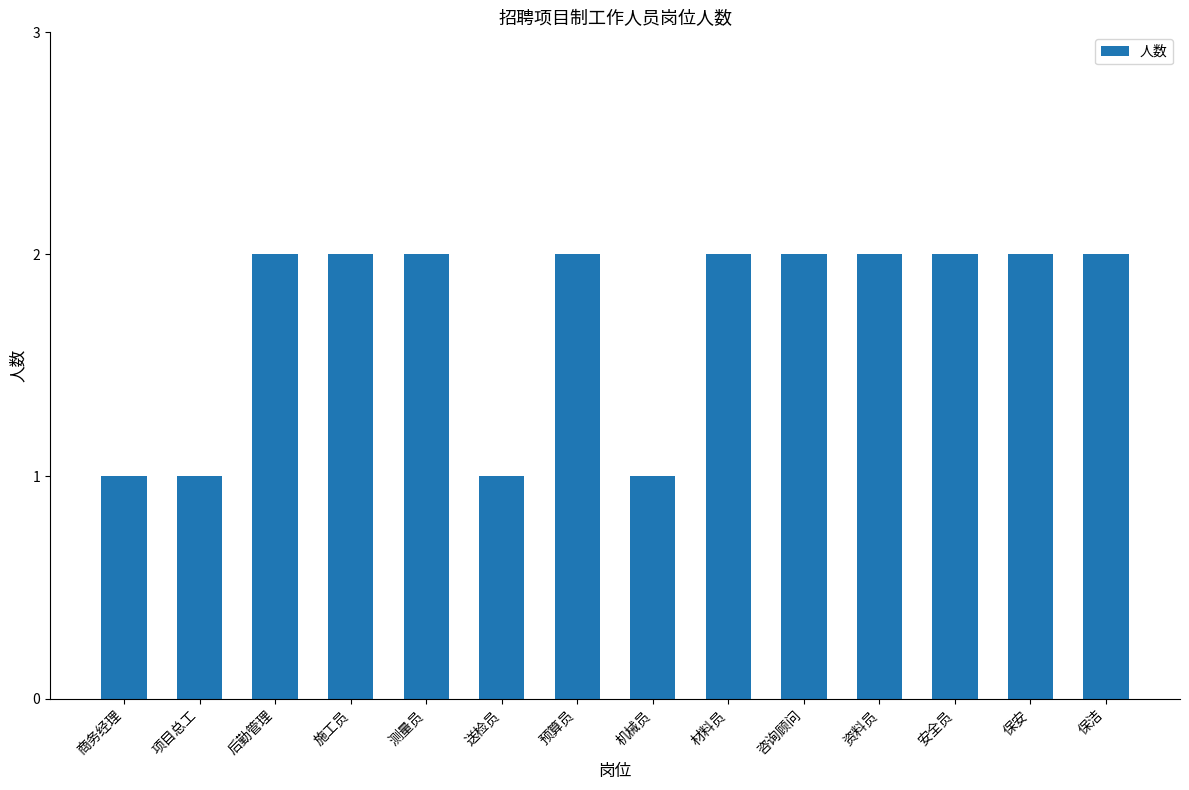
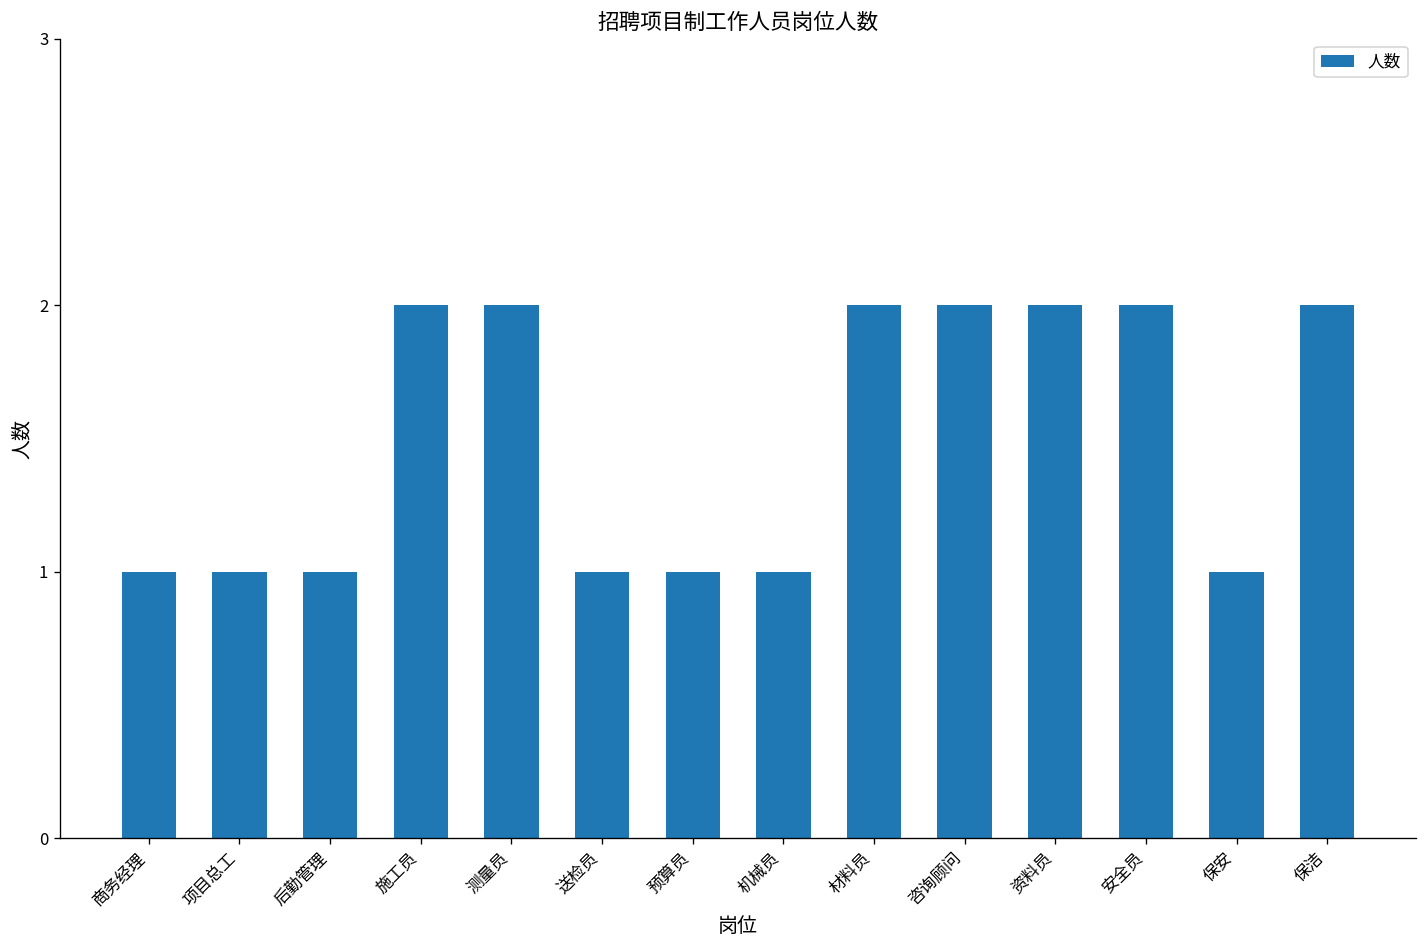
  {
    "商务经理": 1,
    "项目总工": 1,
-   "后勤管理": 2,
+   "后勤管理": 1,
    "施工员": 2,
    "测量员": 2,
    "送检员": 1,
-   "预算员": 2,
+   "预算员": 1,
    "机械员": 1,
    "材料员": 2,
    "咨询顾问": 2,
    "资料员": 2,
    "安全员": 2,
-   "保安": 2,
+   "保安": 1,
    "保洁": 2
  }
